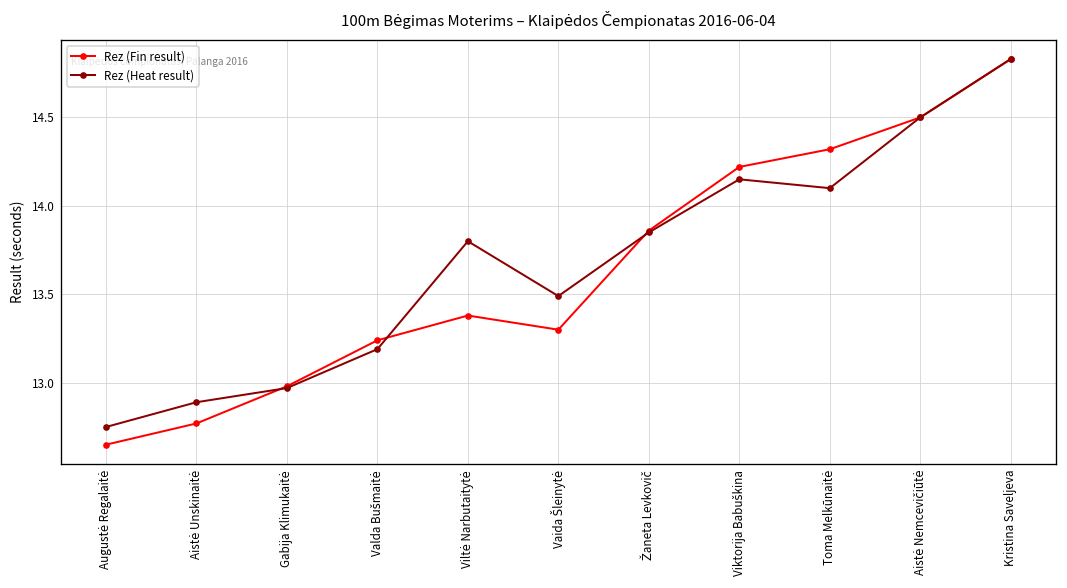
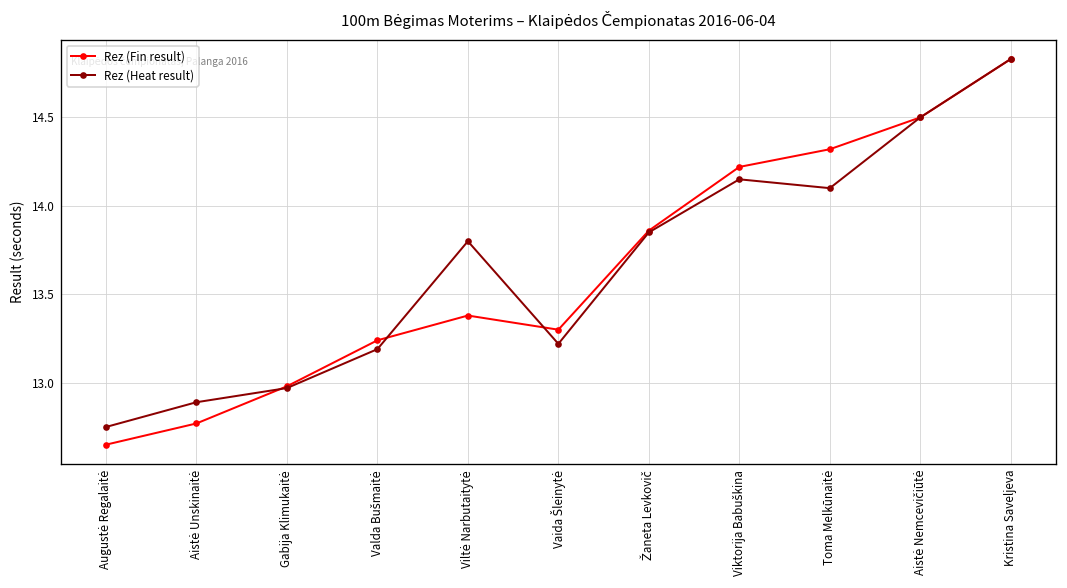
  {
    "Rez (Fin result)": {
      "Augustė Regalaitė": 12.65,
      "Aistė Unskinaitė": 12.77,
      "Valda Bušmaitė": 13.24,
      "Viltė Narbutaitytė": 13.38,
      "Vaida Šleinytė": 13.30,
      "Viktorija Babuškina": 14.22,
      "Toma Melkūnaitė": 14.32
    },
    "Rez (Heat result)": {
      "Augustė Regalaitė": 12.75,
      "Aistė Unskinaitė": 12.89,
      "Valda Bušmaitė": 13.19,
      "Viltė Narbutaitytė": 13.80,
-     "Vaida Šleinytė": 13.49,
+     "Vaida Šleinytė": 13.22,
      "Viktorija Babuškina": 14.15,
      "Toma Melkūnaitė": 14.10
    }
  }
